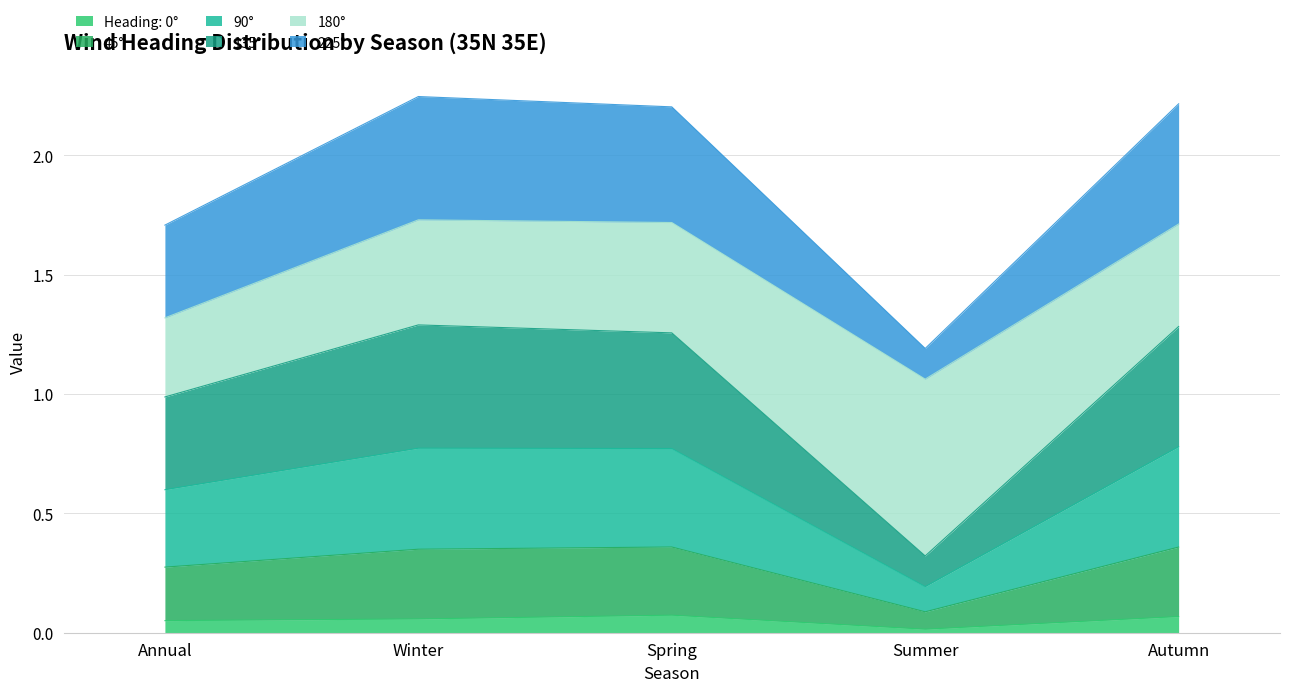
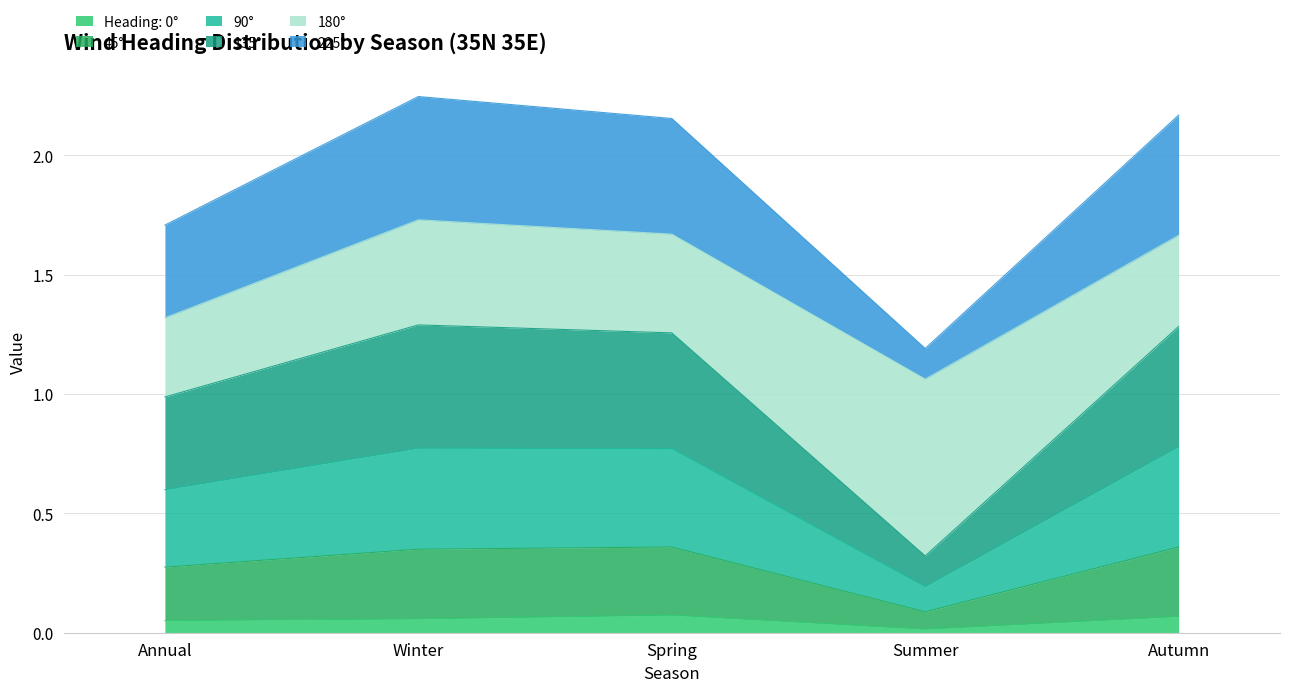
  {
    "180°": {
      "Annual": 0.33,
      "Winter": 0.44,
-     "Spring": 0.46,
+     "Spring": 0.41,
      "Summer": 0.74,
-     "Autumn": 0.43
+     "Autumn": 0.38
    },
    "225°": {
      "Annual": 0.39,
      "Winter": 0.52,
      "Spring": 0.48,
      "Summer": 0.13,
      "Autumn": 0.50
    }
  }
